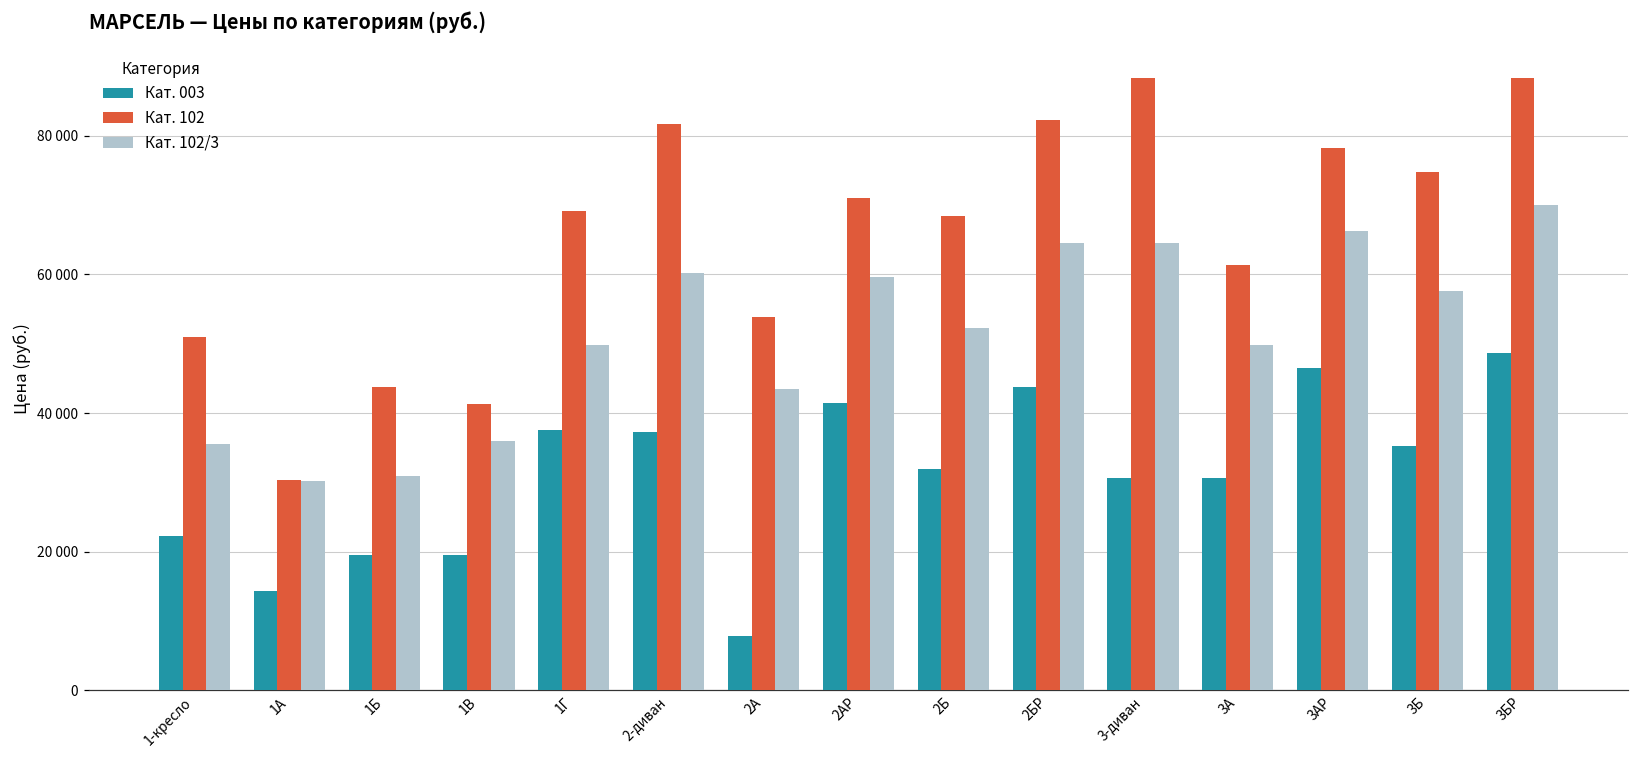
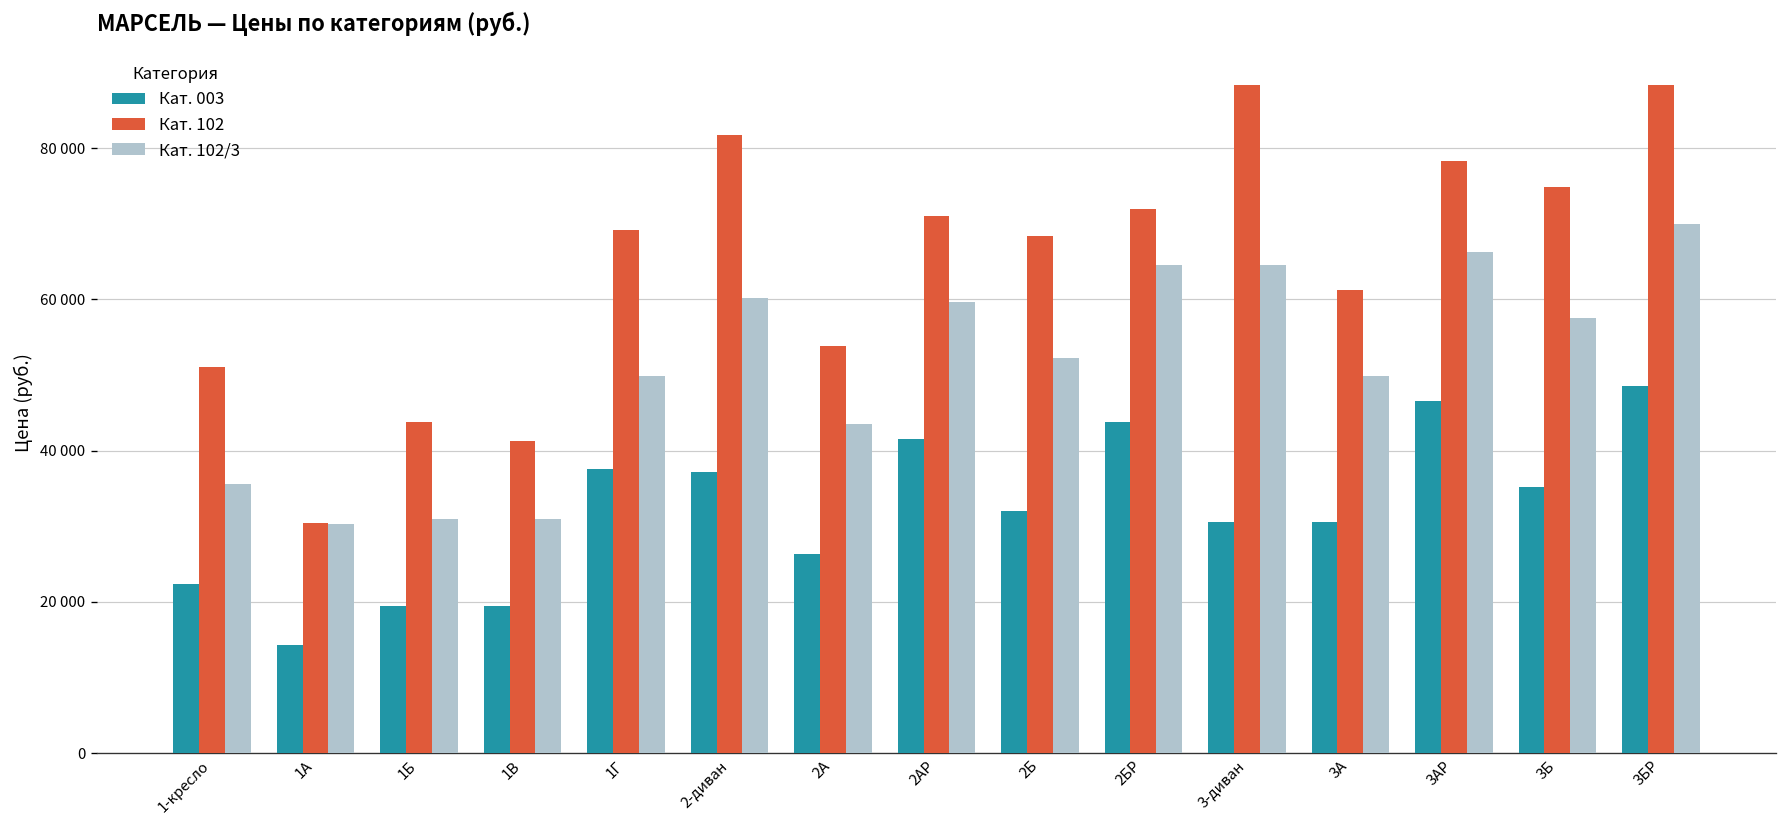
  {
    "Кат. 003": {
      "1-кресло": 22000,
      "1А": 14000,
      "1Б": 20000,
      "1В": 20000,
      "1Г": 38000,
      "2-диван": 37000,
-     "2А": 8000,
+     "2А": 26000,
      "2АР": 42000,
      "2Б": 32000,
      "2БР": 44000,
      "3-диван": 31000,
      "3А": 31000,
      "3АР": 47000,
      "3Б": 35000,
      "3БР": 49000
    },
    "Кат. 102": {
      "1-кресло": 51000,
      "1А": 30000,
      "1Б": 44000,
      "1В": 41000,
      "1Г": 69000,
      "2-диван": 82000,
      "2А": 54000,
      "2АР": 71000,
      "2Б": 68000,
-     "2БР": 82000,
+     "2БР": 72000,
      "3-диван": 88000,
      "3А": 61000,
      "3АР": 78000,
      "3Б": 75000,
      "3БР": 88000
    },
    "Кат. 102/3": {
      "1-кресло": 36000,
      "1А": 30000,
      "1Б": 31000,
-     "1В": 36000,
+     "1В": 31000,
      "1Г": 50000,
      "2-диван": 60000,
      "2А": 44000,
      "2АР": 60000,
      "2Б": 52000,
      "2БР": 65000,
      "3-диван": 65000,
      "3А": 50000,
      "3АР": 66000,
      "3Б": 58000,
      "3БР": 70000
    }
  }
